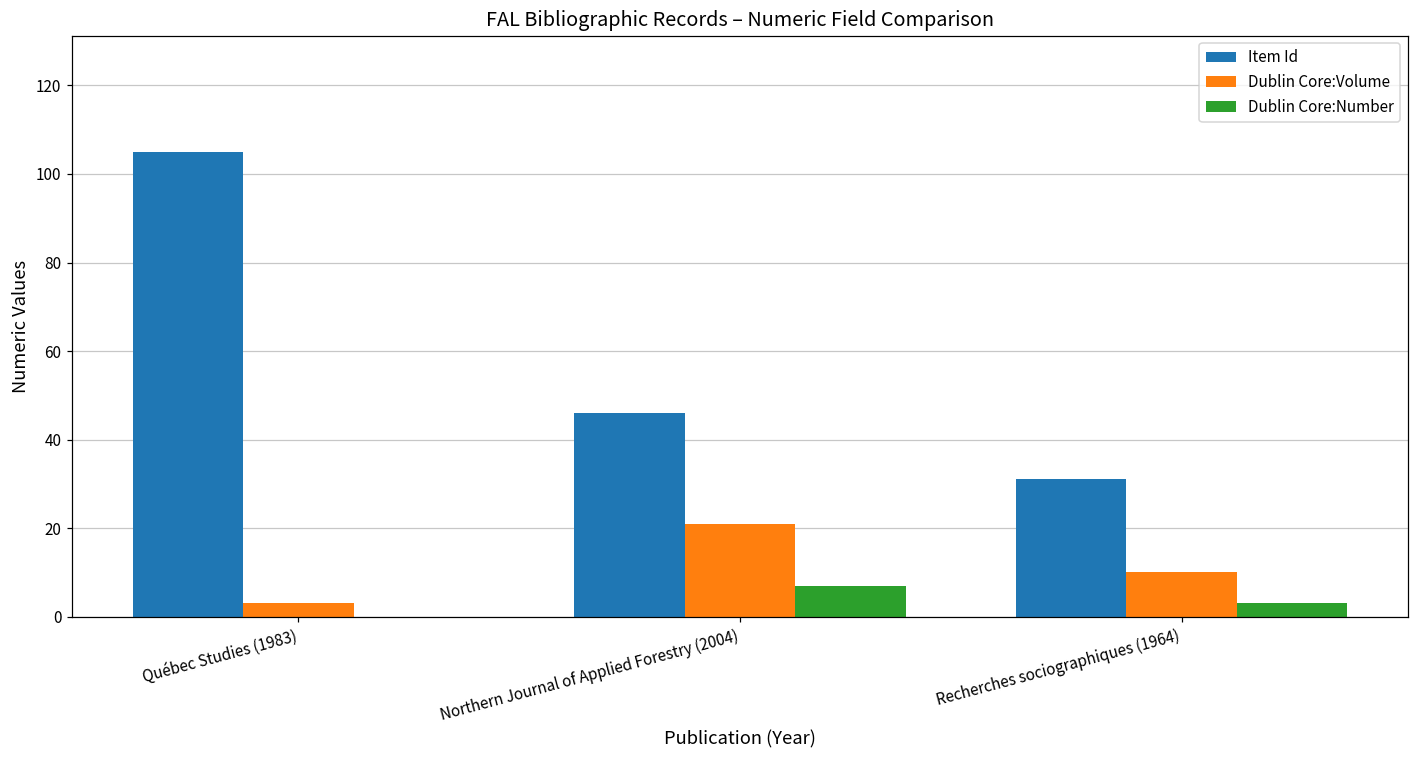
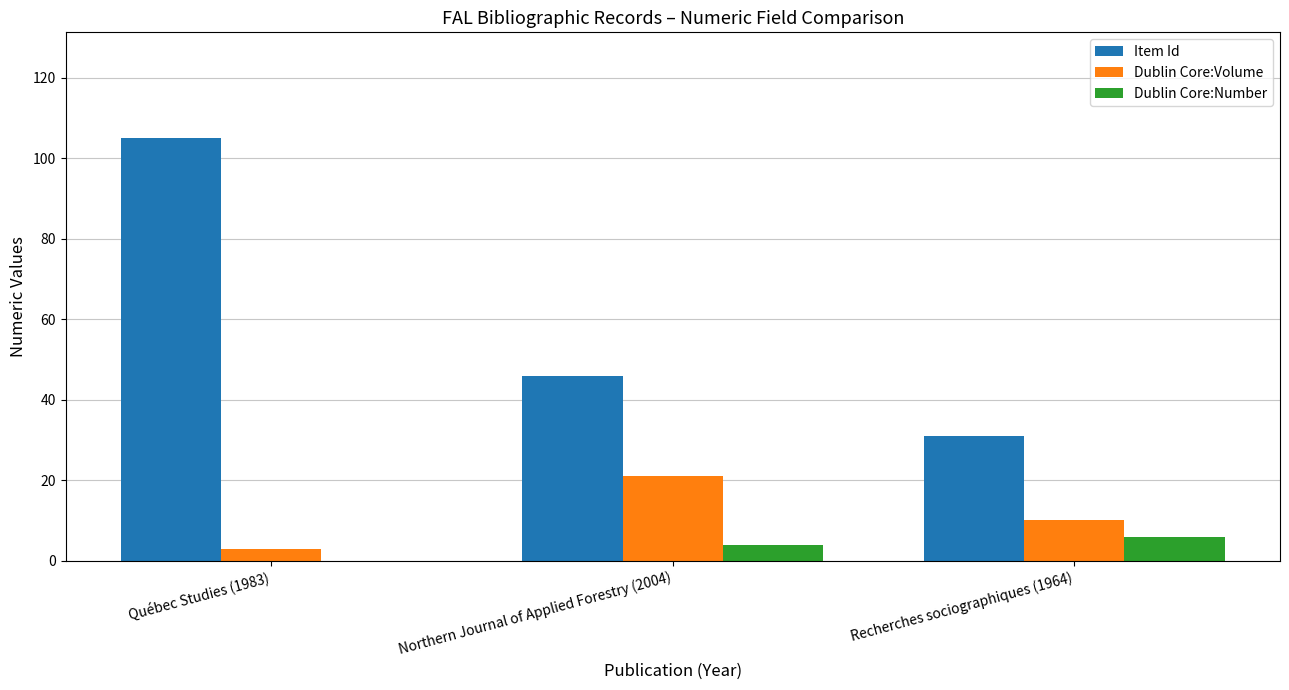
  {
    "Item Id": {
      "Québec Studies (1983)": 105,
      "Northern Journal of Applied Forestry (2004)": 46,
      "Recherches sociographiques (1964)": 31
    },
    "Dublin Core:Volume": {
      "Québec Studies (1983)": 3,
      "Northern Journal of Applied Forestry (2004)": 21,
      "Recherches sociographiques (1964)": 10
    },
    "Dublin Core:Number": {
      "Québec Studies (1983)": 0,
-     "Northern Journal of Applied Forestry (2004)": 7,
-     "Recherches sociographiques (1964)": 3
+     "Northern Journal of Applied Forestry (2004)": 4,
+     "Recherches sociographiques (1964)": 6
    }
  }
